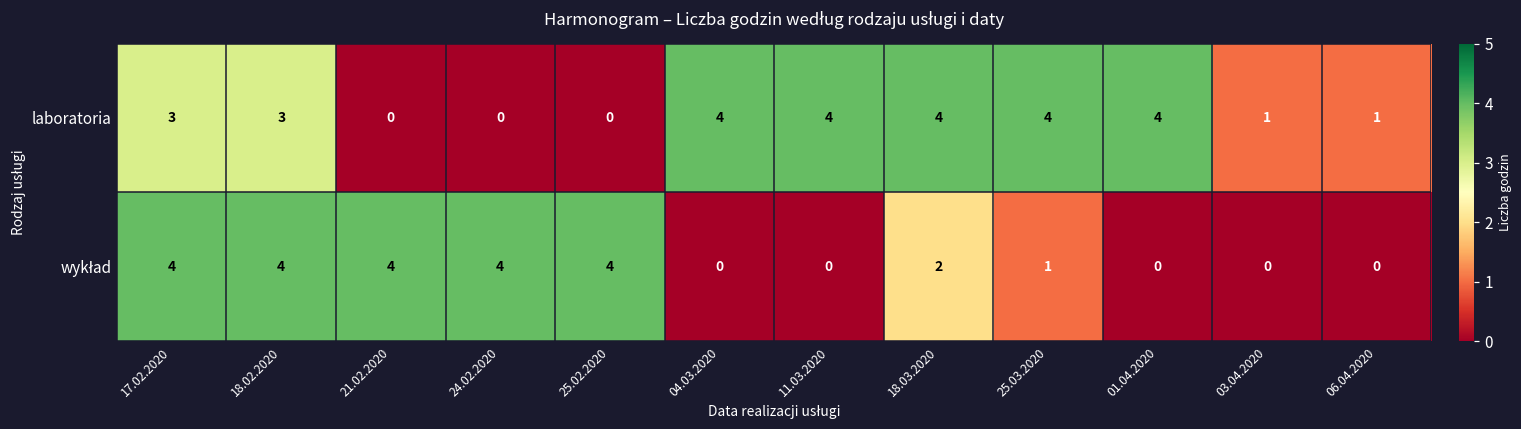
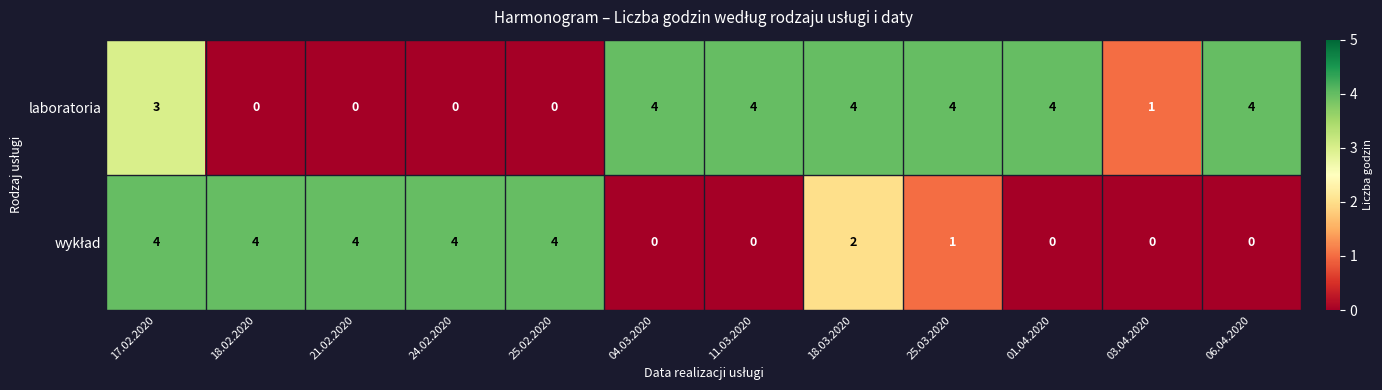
  {
    "laboratoria": {
      "17.02.2020": 3,
-     "18.02.2020": 3,
+     "18.02.2020": 0,
      "21.02.2020": 0,
      "24.02.2020": 0,
      "25.02.2020": 0,
      "04.03.2020": 4,
      "11.03.2020": 4,
      "18.03.2020": 4,
      "25.03.2020": 4,
      "01.04.2020": 4,
      "03.04.2020": 1,
-     "06.04.2020": 1
+     "06.04.2020": 4
    },
    "wykład": {
      "17.02.2020": 4,
      "18.02.2020": 4,
      "21.02.2020": 4,
      "24.02.2020": 4,
      "25.02.2020": 4,
      "04.03.2020": 0,
      "11.03.2020": 0,
      "18.03.2020": 2,
      "25.03.2020": 1,
      "01.04.2020": 0,
      "03.04.2020": 0,
      "06.04.2020": 0
    }
  }
